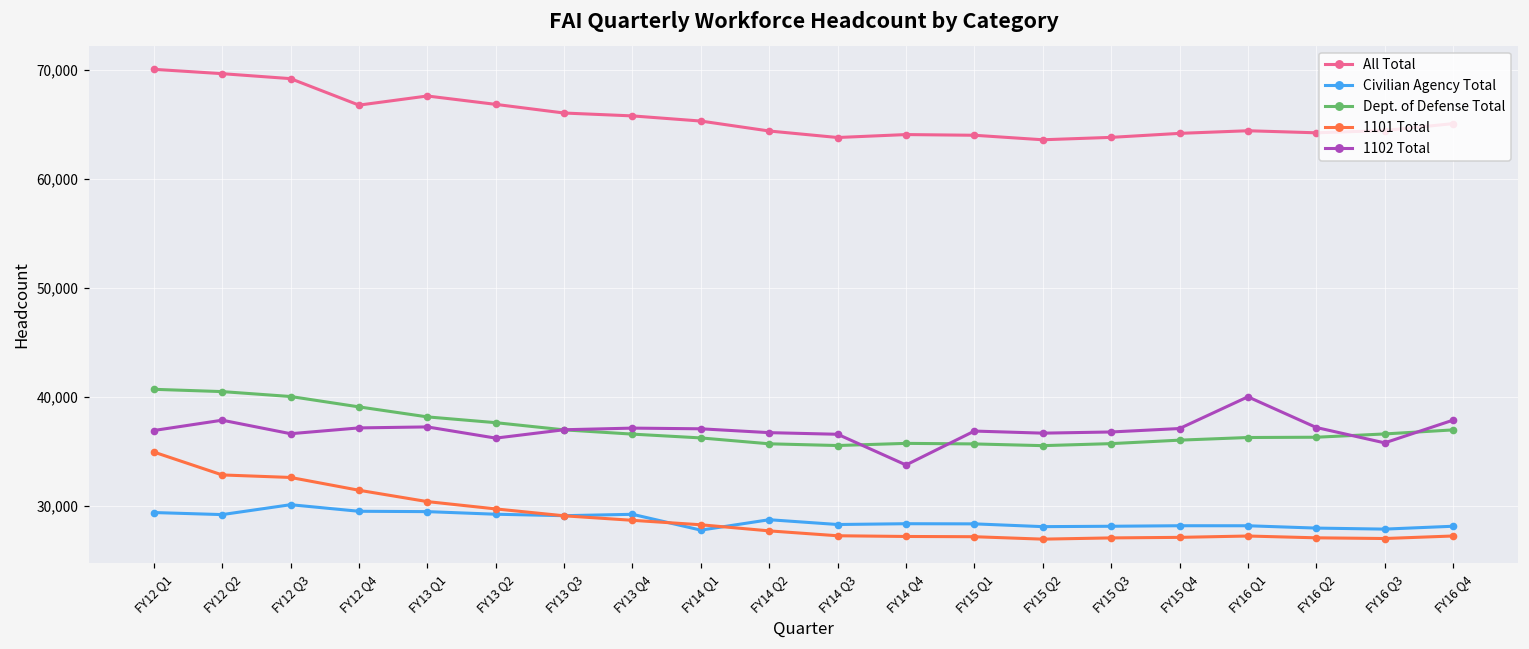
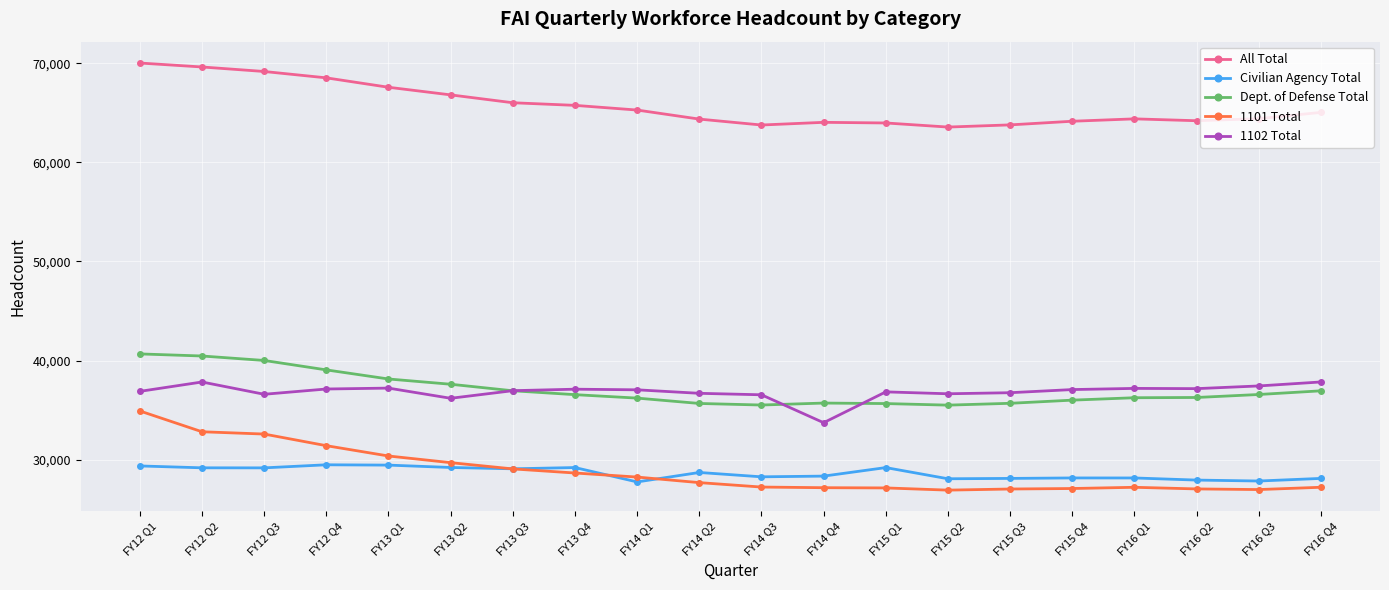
  {
    "All Total": {
      "FY12 Q1": "70,000",
      "FY12 Q2": "70,000",
      "FY12 Q3": "69,000",
-     "FY12 Q4": "67,000",
+     "FY12 Q4": "69,000",
      "FY13 Q1": "68,000",
      "FY13 Q2": "67,000",
      "FY13 Q3": "66,000",
      "FY13 Q4": "66,000",
      "FY14 Q1": "65,000",
      "FY14 Q2": "64,000",
      "FY14 Q3": "64,000",
      "FY14 Q4": "64,000",
      "FY15 Q1": "64,000",
      "FY15 Q2": "64,000",
      "FY15 Q3": "64,000",
      "FY15 Q4": "64,000",
      "FY16 Q1": "64,000",
      "FY16 Q2": "64,000"
    },
    "Civilian Agency Total": {
      "FY12 Q1": "29,000",
      "FY12 Q2": "29,000",
-     "FY12 Q3": "30,000",
+     "FY12 Q3": "29,000",
      "FY12 Q4": "29,000",
      "FY13 Q1": "29,000",
      "FY13 Q2": "29,000",
      "FY13 Q4": "29,000",
      "FY14 Q1": "28,000",
      "FY14 Q2": "29,000",
      "FY14 Q3": "28,000",
      "FY14 Q4": "28,000",
-     "FY15 Q1": "28,000",
+     "FY15 Q1": "29,000",
      "FY15 Q2": "28,000",
      "FY15 Q3": "28,000",
      "FY15 Q4": "28,000",
      "FY16 Q1": "28,000",
      "FY16 Q2": "28,000",
      "FY16 Q3": "28,000",
      "FY16 Q4": "28,000"
    },
    "Dept. of Defense Total": {
      "FY12 Q1": "41,000",
      "FY12 Q2": "40,000",
      "FY12 Q3": "40,000",
      "FY12 Q4": "39,000",
      "FY13 Q1": "38,000",
      "FY13 Q2": "38,000",
      "FY13 Q4": "37,000",
      "FY14 Q1": "36,000",
      "FY14 Q2": "36,000",
      "FY14 Q3": "36,000",
      "FY14 Q4": "36,000",
      "FY15 Q1": "36,000",
      "FY15 Q2": "36,000",
      "FY15 Q3": "36,000",
      "FY15 Q4": "36,000",
      "FY16 Q1": "36,000",
      "FY16 Q2": "36,000",
      "FY16 Q3": "37,000",
      "FY16 Q4": "37,000"
    },
    "1101 Total": {
      "FY12 Q1": "35,000",
      "FY12 Q2": "33,000",
      "FY12 Q3": "33,000",
      "FY12 Q4": "31,000",
      "FY13 Q1": "30,000",
      "FY13 Q2": "30,000",
      "FY13 Q4": "29,000",
      "FY14 Q1": "28,000",
      "FY14 Q2": "28,000",
      "FY14 Q3": "27,000",
      "FY14 Q4": "27,000",
      "FY15 Q1": "27,000",
      "FY15 Q2": "27,000",
      "FY15 Q3": "27,000",
      "FY15 Q4": "27,000",
      "FY16 Q1": "27,000",
      "FY16 Q2": "27,000",
      "FY16 Q3": "27,000",
      "FY16 Q4": "27,000"
    },
    "1102 Total": {
      "FY12 Q1": "37,000",
      "FY12 Q2": "38,000",
      "FY12 Q3": "37,000",
      "FY12 Q4": "37,000",
      "FY13 Q1": "37,000",
      "FY13 Q2": "36,000",
      "FY13 Q4": "37,000",
      "FY14 Q1": "37,000",
      "FY14 Q2": "37,000",
      "FY14 Q3": "37,000",
      "FY14 Q4": "34,000",
      "FY15 Q1": "37,000",
      "FY15 Q2": "37,000",
      "FY15 Q3": "37,000",
      "FY15 Q4": "37,000",
-     "FY16 Q1": "40,000",
+     "FY16 Q1": "37,000",
      "FY16 Q2": "37,000",
-     "FY16 Q3": "36,000",
+     "FY16 Q3": "37,000",
      "FY16 Q4": "38,000"
    }
  }
